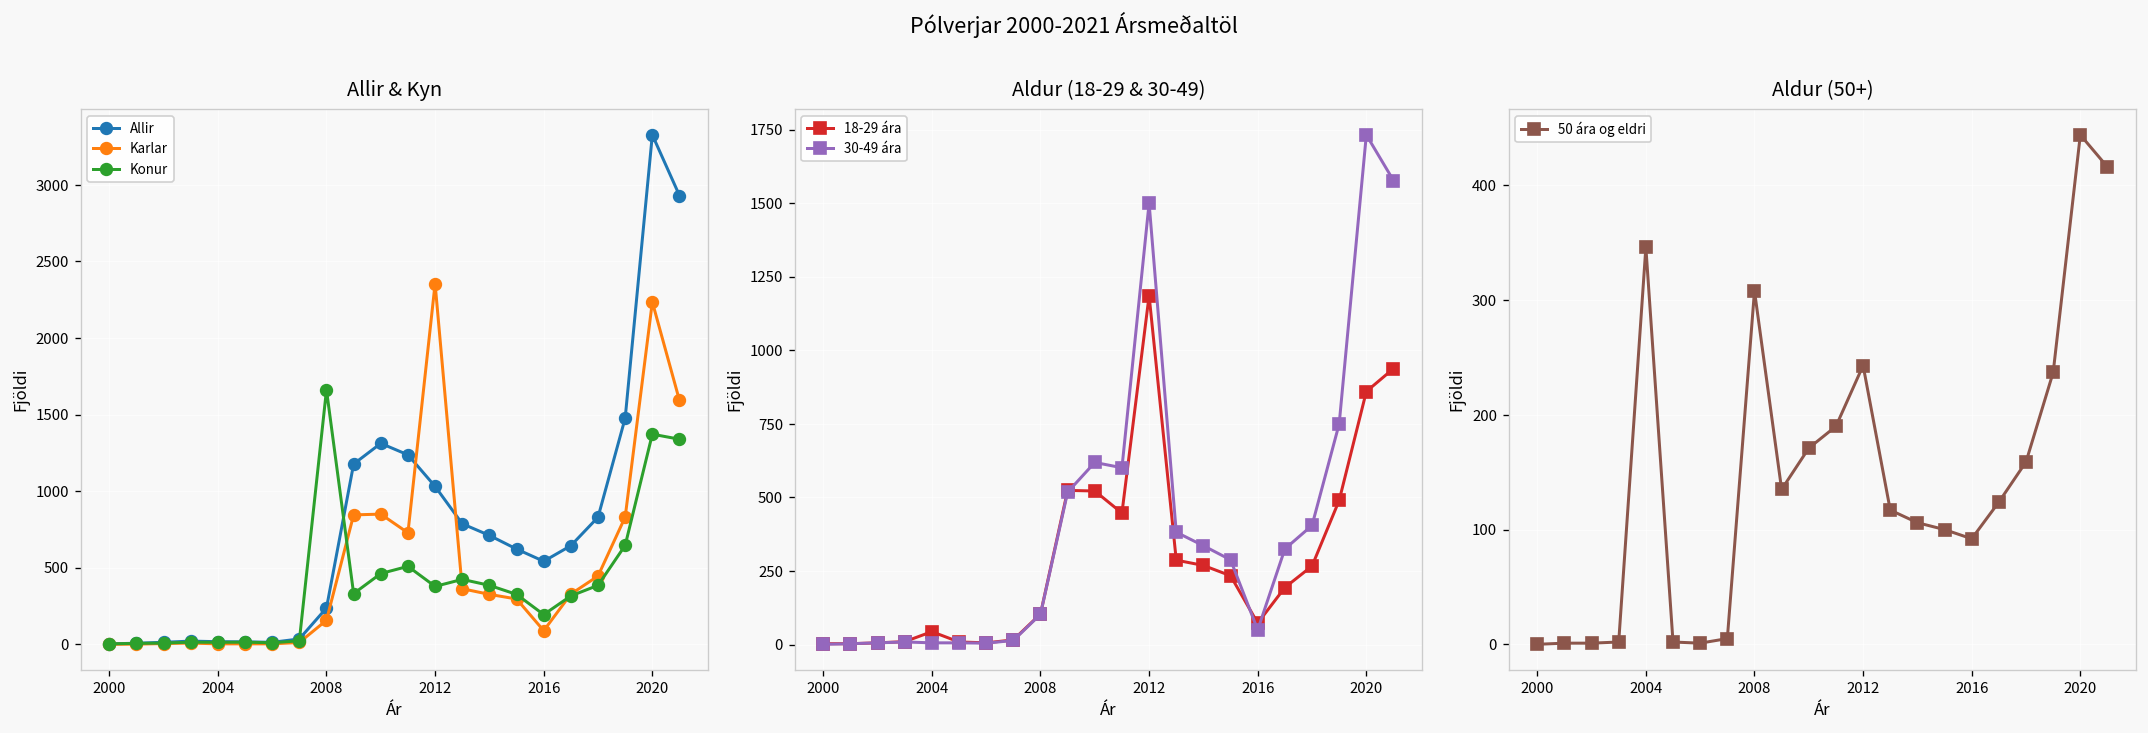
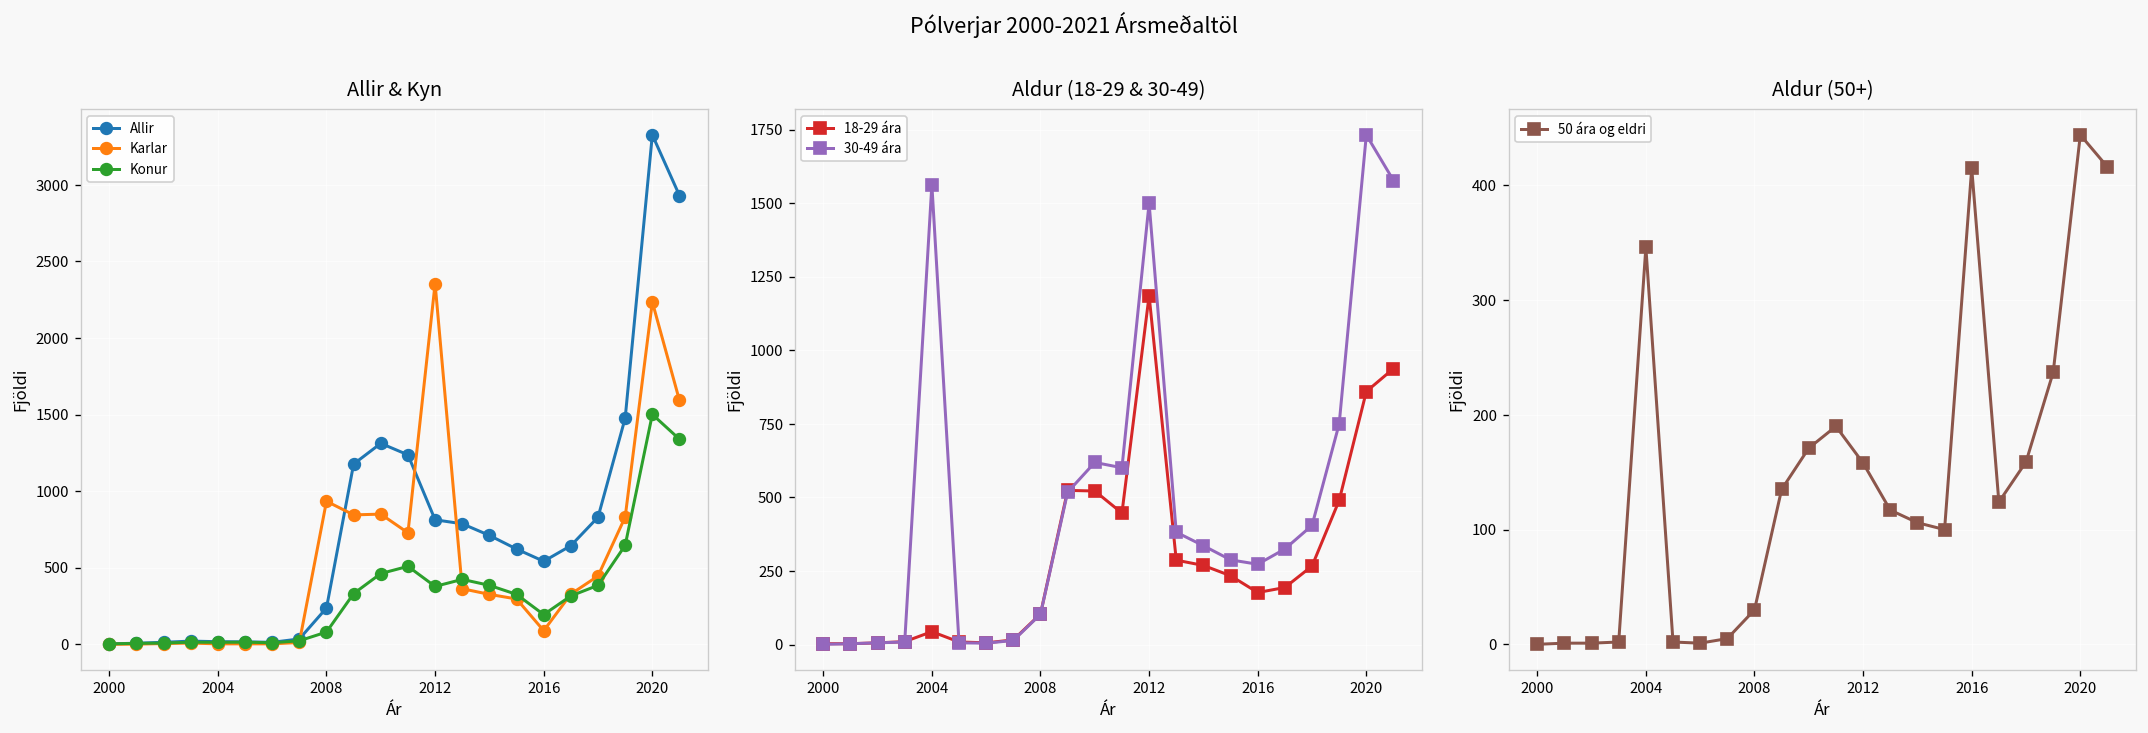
  {
    "Allir & Kyn": {
      "Allir": {
        "2008": 240,
-       "2012": 1030,
+       "2012": 810,
        "2016": 540,
        "2020": 3330
      },
      "Karlar": {
-       "2008": 160,
+       "2008": 930,
        "2012": 2360,
        "2016": 90,
        "2020": 2240
      },
      "Konur": {
-       "2008": 1660,
+       "2008": 80,
        "2012": 380,
        "2016": 190,
-       "2020": 1370
+       "2020": 1500
      }
    },
    "Aldur (18-29 & 30-49)": {
      "18-29 ára": {
        "2004": 40,
        "2012": 1190,
-       "2016": 70,
+       "2016": 180,
        "2020": 860
      },
      "30-49 ára": {
-       "2004": 10,
+       "2004": 1560,
        "2012": 1500,
-       "2016": 50,
+       "2016": 270,
        "2020": 1730
      }
    },
    "Aldur (50+)": {
      "2000": 0,
      "2004": 350,
-     "2008": 310,
-     "2012": 240,
-     "2016": 90,
+     "2008": 30,
+     "2012": 160,
+     "2016": 420,
      "2020": 440
    }
  }
